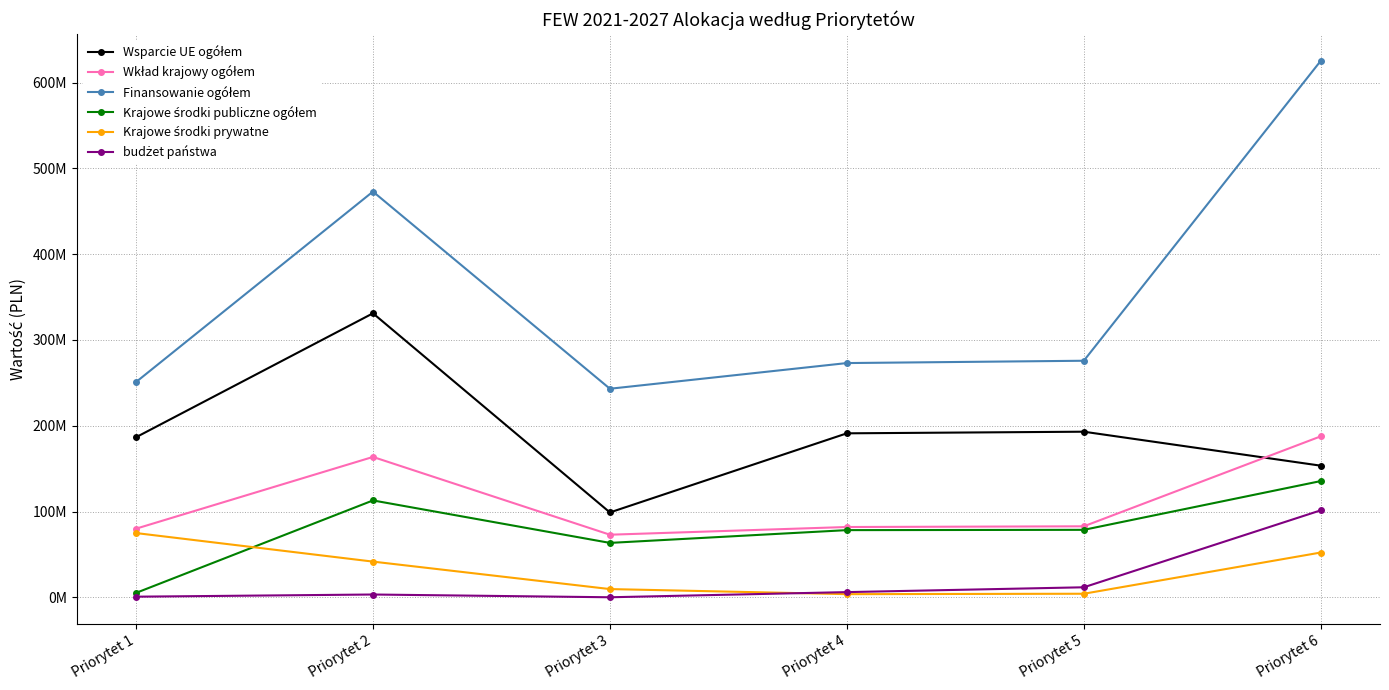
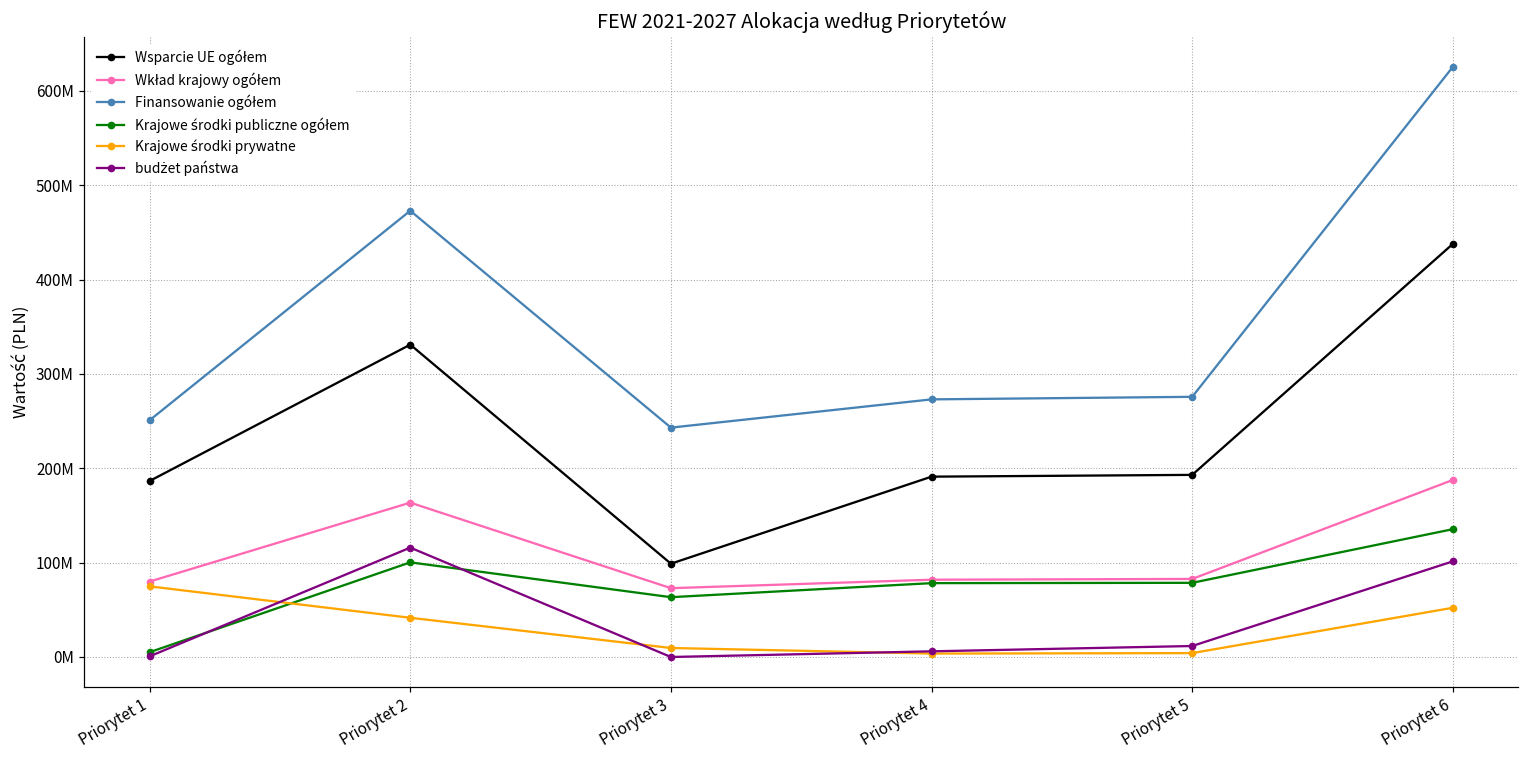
  {
    "Wsparcie UE ogółem": {
      "Priorytet 1": 190000000,
      "Priorytet 2": 330000000,
      "Priorytet 3": 100000000,
      "Priorytet 4": 190000000,
      "Priorytet 5": 190000000,
-     "Priorytet 6": 150000000
+     "Priorytet 6": 440000000
    },
    "Wkład krajowy ogółem": {
      "Priorytet 1": 80000000,
      "Priorytet 2": 160000000,
      "Priorytet 3": 70000000,
      "Priorytet 4": 80000000,
      "Priorytet 5": 80000000,
      "Priorytet 6": 190000000
    },
    "Finansowanie ogółem": {
      "Priorytet 1": 250000000,
      "Priorytet 2": 470000000,
      "Priorytet 3": 240000000,
      "Priorytet 4": 270000000,
      "Priorytet 5": 280000000,
      "Priorytet 6": 630000000
    },
    "Krajowe środki publiczne ogółem": {
      "Priorytet 1": 10000000,
-     "Priorytet 2": 110000000,
+     "Priorytet 2": 100000000,
      "Priorytet 3": 60000000,
      "Priorytet 4": 80000000,
      "Priorytet 5": 80000000,
      "Priorytet 6": 140000000
    },
    "Krajowe środki prywatne": {
      "Priorytet 1": 70000000,
      "Priorytet 2": 40000000,
      "Priorytet 3": 10000000,
      "Priorytet 5": 0,
      "Priorytet 6": 50000000
    },
    "budżet państwa": {
      "Priorytet 1": 0,
-     "Priorytet 2": 0,
+     "Priorytet 2": 120000000,
      "Priorytet 3": 0,
      "Priorytet 5": 10000000,
      "Priorytet 6": 100000000
    }
  }
